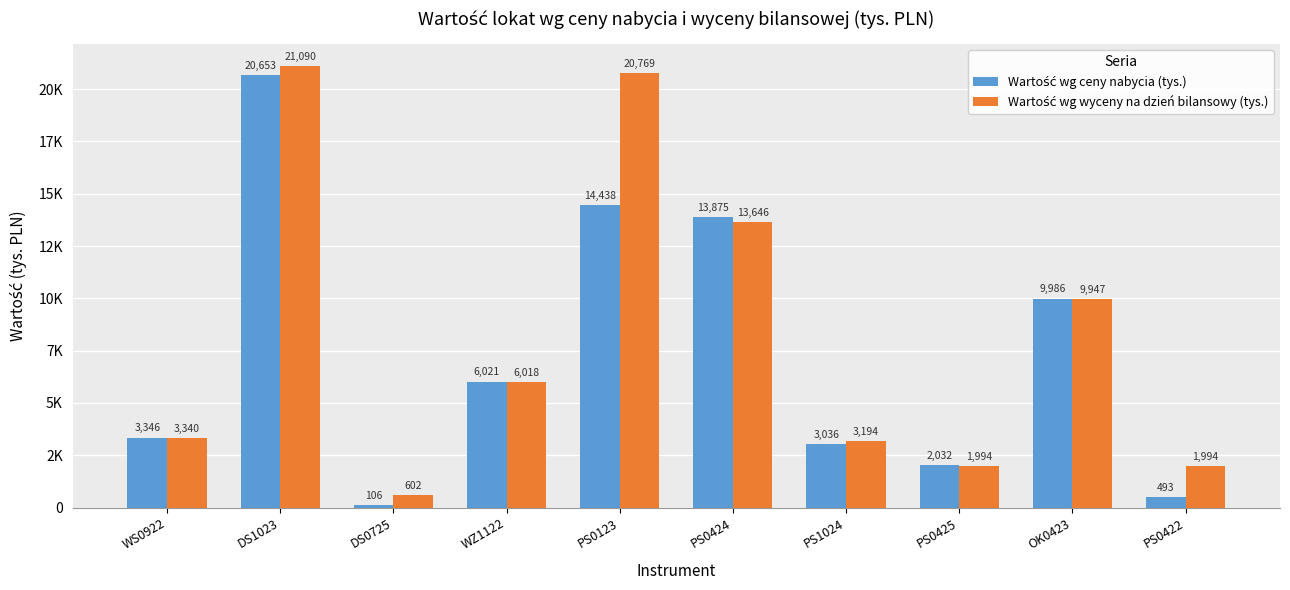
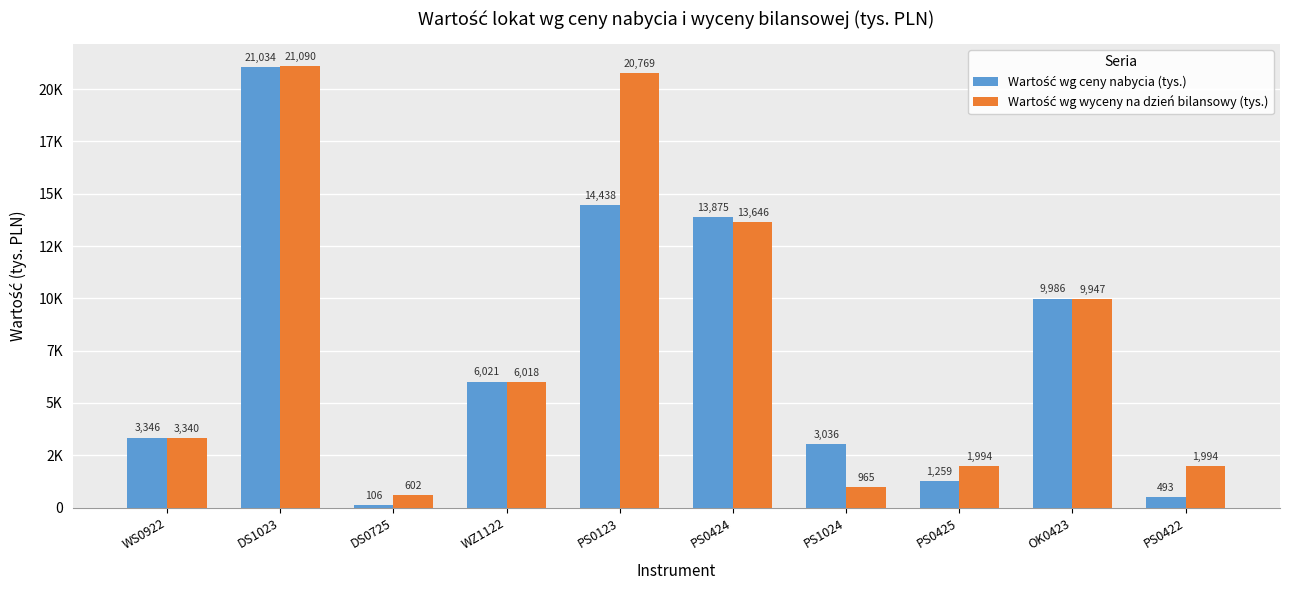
  {
    "Wartość wg ceny nabycia (tys.)": {
      "WS0922": "3,346",
-     "DS1023": "20,653",
+     "DS1023": "21,034",
      "DS0725": "106",
      "WZ1122": "6,021",
      "PS0123": "14,438",
      "PS0424": "13,875",
      "PS1024": "3,036",
-     "PS0425": "2,032",
+     "PS0425": "1,259",
      "OK0423": "9,986",
      "PS0422": "493"
    },
    "Wartość wg wyceny na dzień bilansowy (tys.)": {
      "WS0922": "3,340",
      "DS1023": "21,090",
      "DS0725": "602",
      "WZ1122": "6,018",
      "PS0123": "20,769",
      "PS0424": "13,646",
-     "PS1024": "3,194",
+     "PS1024": "965",
      "PS0425": "1,994",
      "OK0423": "9,947",
      "PS0422": "1,994"
    }
  }
